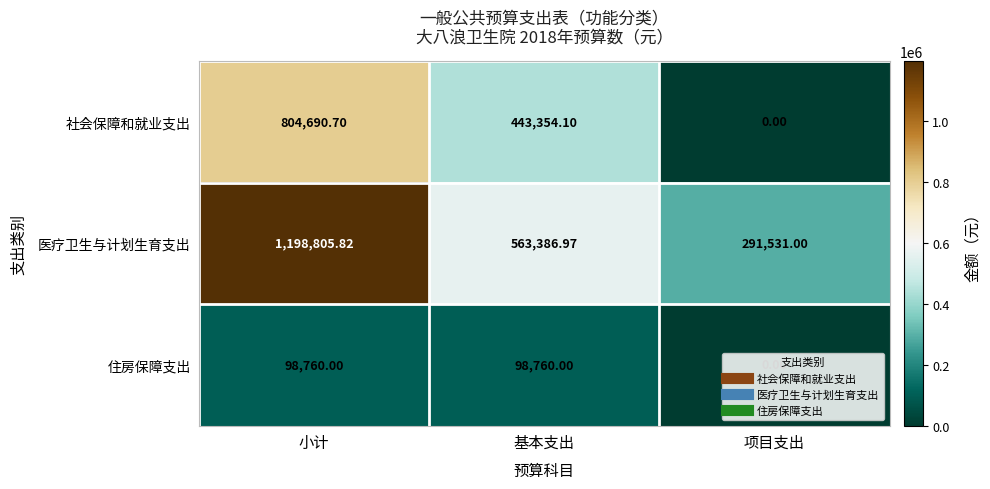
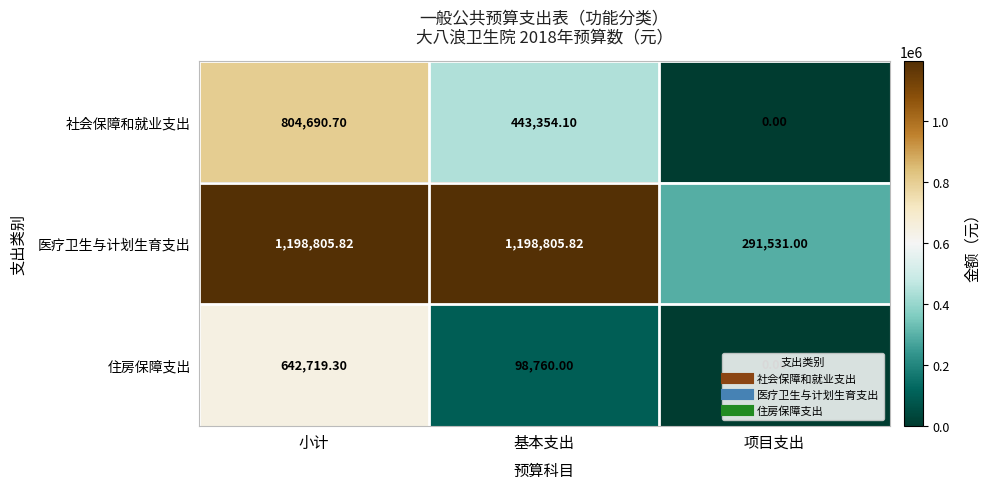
  {
    "社会保障和就业支出": {
      "小计": "804,690.70",
      "基本支出": "443,354.10",
      "项目支出": "0.00"
    },
    "医疗卫生与计划生育支出": {
      "小计": "1,198,805.82",
-     "基本支出": "563,386.97",
+     "基本支出": "1,198,805.82",
      "项目支出": "291,531.00"
    },
    "住房保障支出": {
-     "小计": "98,760.00",
+     "小计": "642,719.30",
      "基本支出": "98,760.00"
    }
  }
